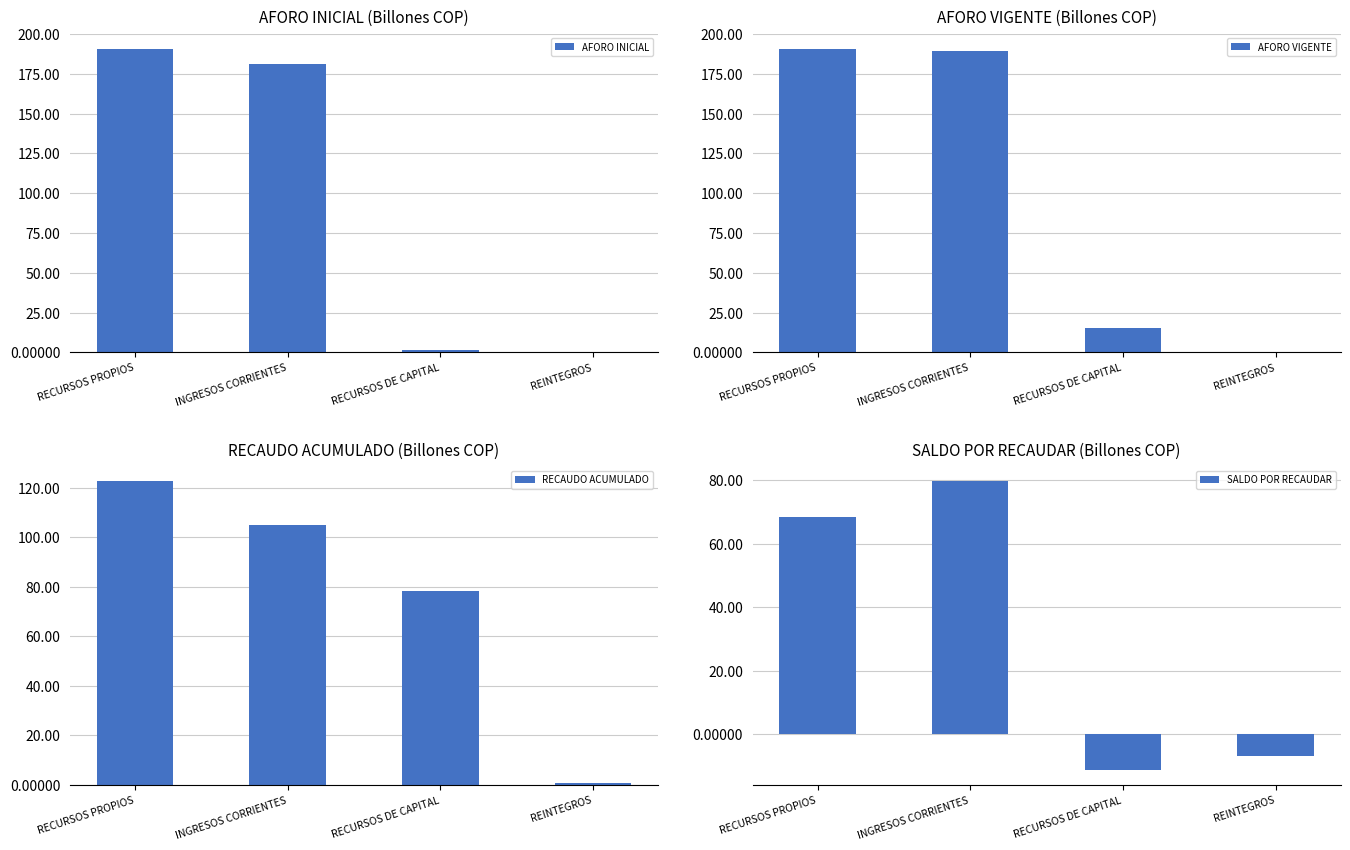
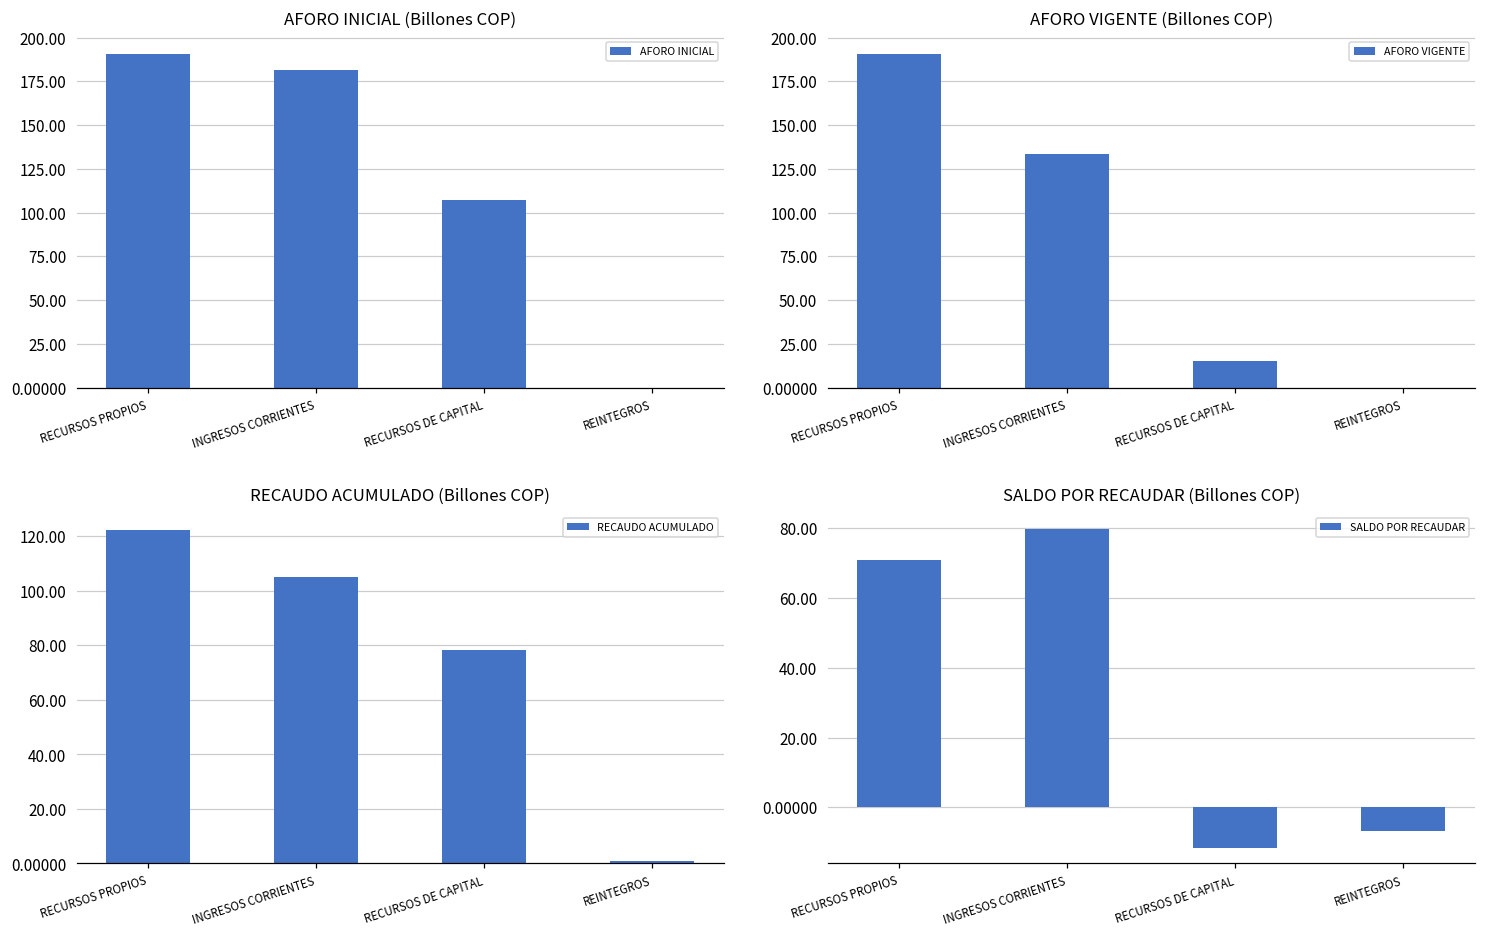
  {
    "AFORO INICIAL (Billones COP)": {
      "RECURSOS PROPIOS": 191,
      "INGRESOS CORRIENTES": 181,
-     "RECURSOS DE CAPITAL": 2,
+     "RECURSOS DE CAPITAL": 107,
      "REINTEGROS": 0
    },
    "AFORO VIGENTE (Billones COP)": {
      "RECURSOS PROPIOS": 191,
-     "INGRESOS CORRIENTES": 189,
+     "INGRESOS CORRIENTES": 133,
      "RECURSOS DE CAPITAL": 15,
      "REINTEGROS": 0
    },
    "RECAUDO ACUMULADO (Billones COP)": {
      "RECURSOS PROPIOS": 122,
      "INGRESOS CORRIENTES": 105,
      "RECURSOS DE CAPITAL": 78
    },
    "SALDO POR RECAUDAR (Billones COP)": {
-     "RECURSOS PROPIOS": 68,
+     "RECURSOS PROPIOS": 71,
      "INGRESOS CORRIENTES": 80,
      "RECURSOS DE CAPITAL": -12,
      "REINTEGROS": -7
    }
  }
